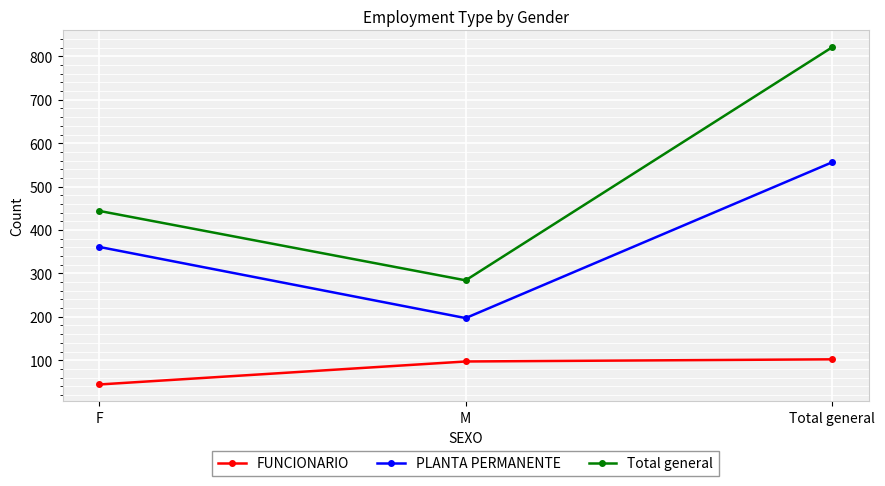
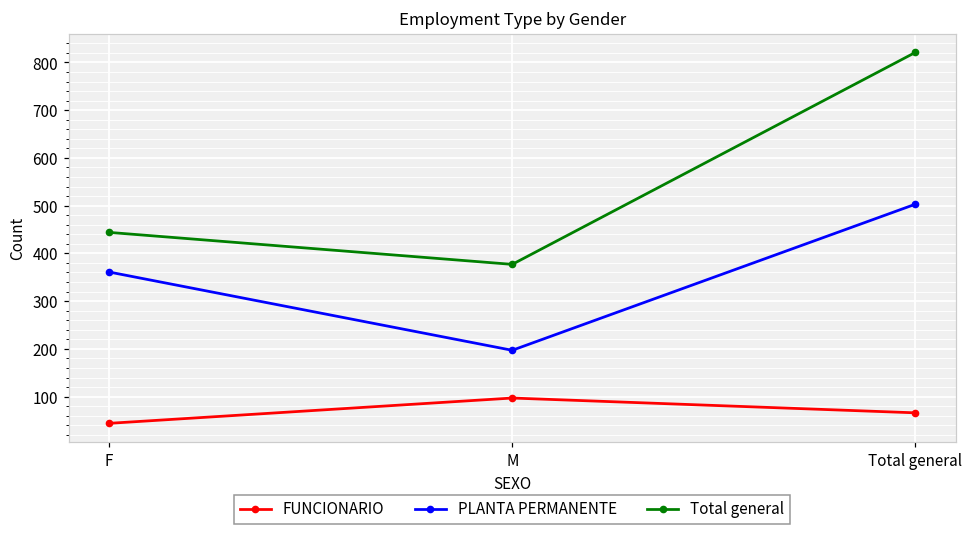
  {
    "FUNCIONARIO": {
      "F": 40,
      "M": 100,
-     "Total general": 100
+     "Total general": 70
    },
    "PLANTA PERMANENTE": {
      "F": 360,
      "M": 200,
-     "Total general": 560
+     "Total general": 500
    },
    "Total general": {
      "F": 440,
-     "M": 280,
+     "M": 380,
      "Total general": 820
    }
  }
